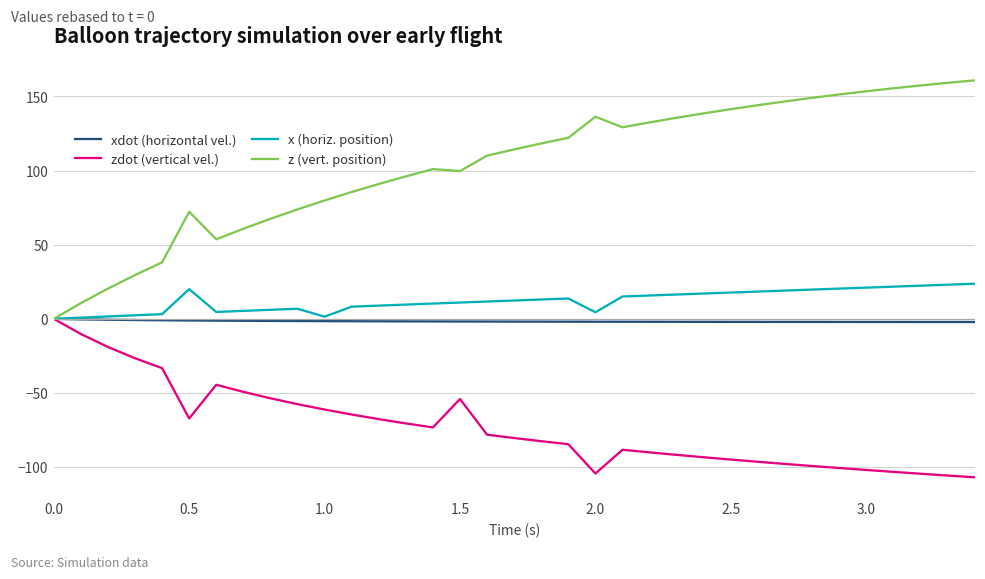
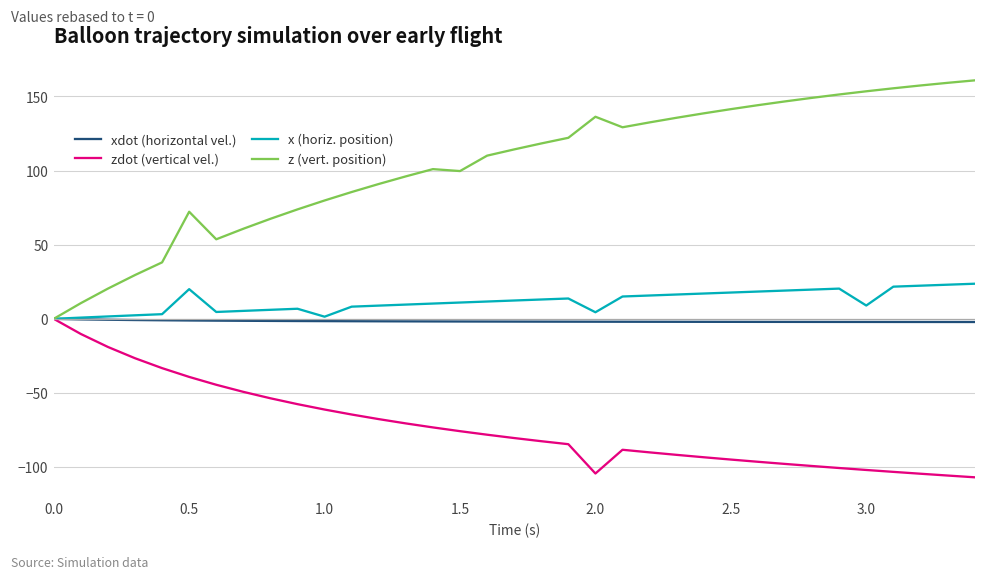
  {
    "xdot (horizontal vel.)": {
      "0.5": -1,
      "1.0": -2,
      "1.5": -2,
      "2.0": -2,
      "2.5": -2,
      "3.0": -2
    },
    "zdot (vertical vel.)": {
-     "0.5": -67,
+     "0.5": -39,
      "1.0": -61,
-     "1.5": -54,
+     "1.5": -76,
      "2.0": -104,
      "2.5": -95,
      "3.0": -102
    },
    "x (horiz. position)": {
      "0.5": 20,
      "1.0": 1,
      "1.5": 11,
      "2.0": 4,
      "2.5": 18,
-     "3.0": 21
+     "3.0": 9
    },
    "z (vert. position)": {
      "0.5": 72,
      "1.0": 80,
      "1.5": 100,
      "2.0": 136,
      "2.5": 141,
      "3.0": 153
    }
  }
